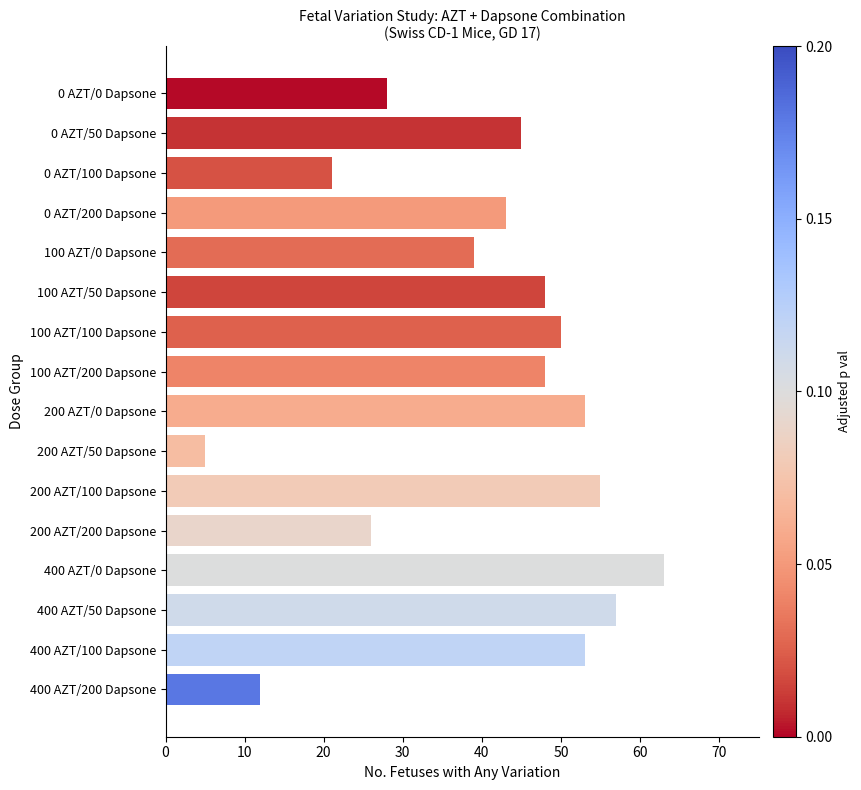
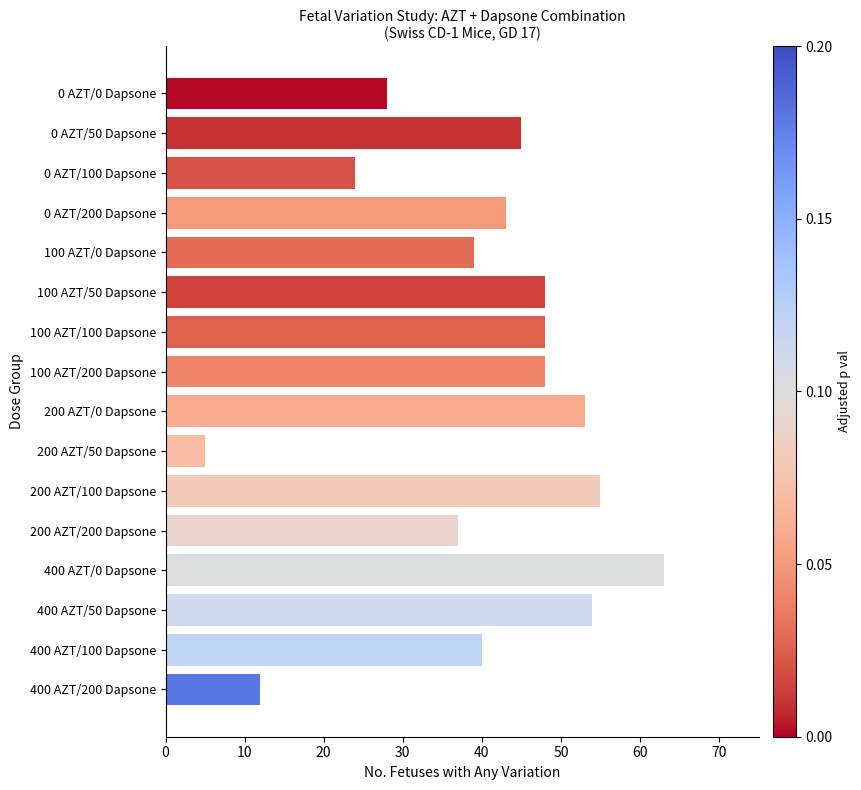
  {
    "0 AZT/0 Dapsone": 28,
    "0 AZT/50 Dapsone": 45,
-   "0 AZT/100 Dapsone": 21,
+   "0 AZT/100 Dapsone": 24,
    "0 AZT/200 Dapsone": 43,
    "100 AZT/0 Dapsone": 39,
    "100 AZT/50 Dapsone": 48,
-   "100 AZT/100 Dapsone": 50,
+   "100 AZT/100 Dapsone": 48,
    "100 AZT/200 Dapsone": 48,
    "200 AZT/0 Dapsone": 53,
    "200 AZT/50 Dapsone": 5,
    "200 AZT/100 Dapsone": 55,
-   "200 AZT/200 Dapsone": 26,
+   "200 AZT/200 Dapsone": 37,
    "400 AZT/0 Dapsone": 63,
-   "400 AZT/50 Dapsone": 57,
-   "400 AZT/100 Dapsone": 53,
+   "400 AZT/50 Dapsone": 54,
+   "400 AZT/100 Dapsone": 40,
    "400 AZT/200 Dapsone": 12
  }
